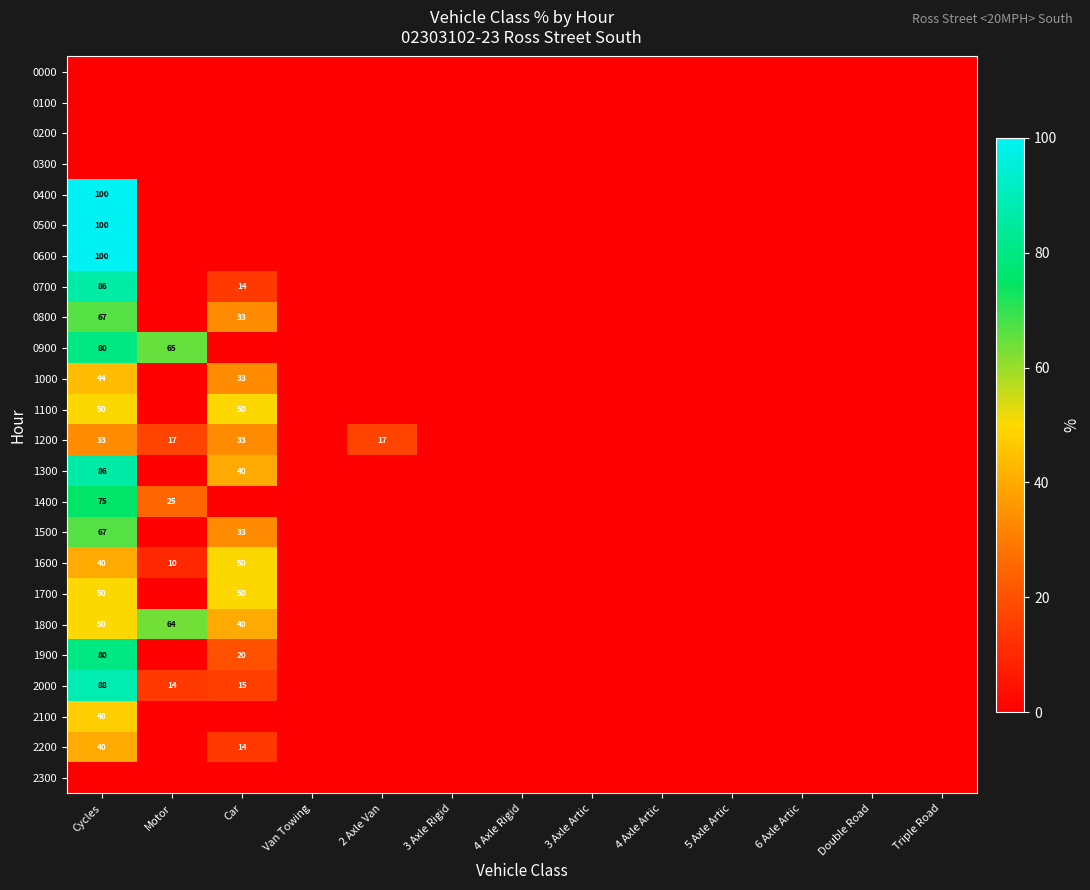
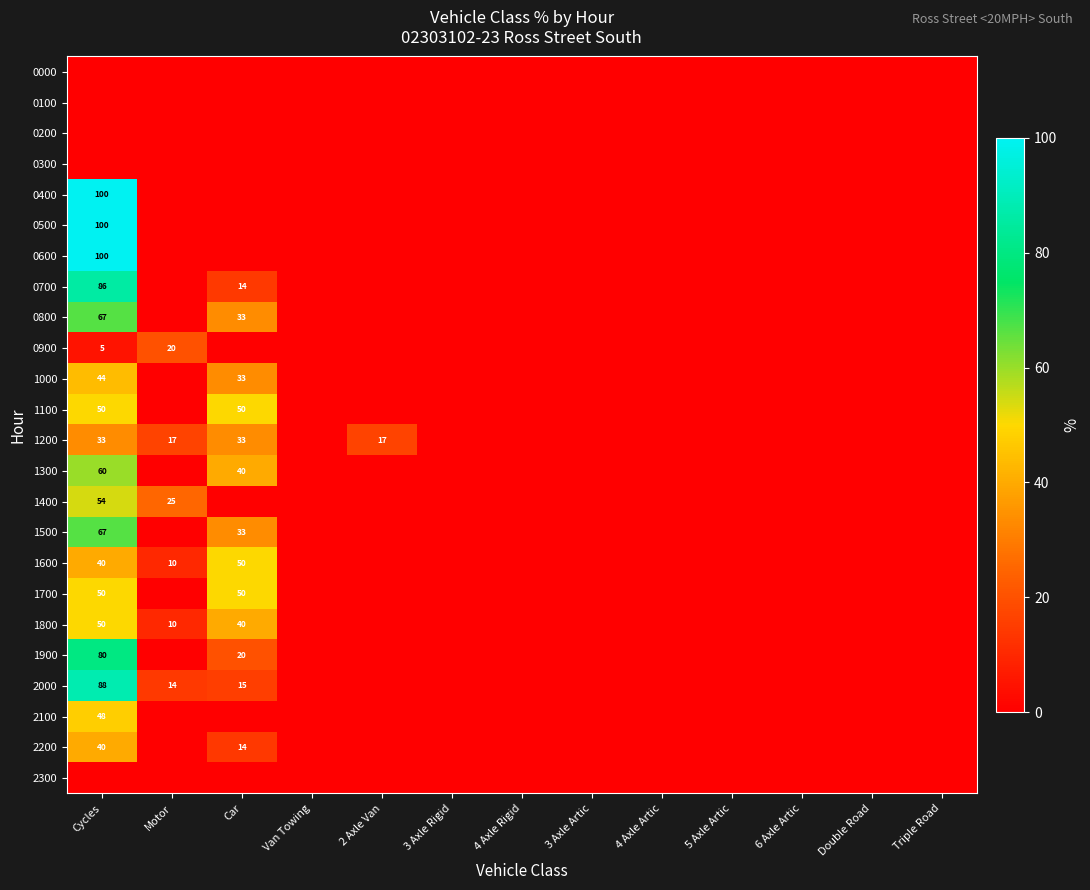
  {
    "0400": {
      "Cycles": 100
    },
    "0500": {
      "Cycles": 100
    },
    "0600": {
      "Cycles": 100
    },
    "0700": {
      "Cycles": 86,
      "Car": 14
    },
    "0800": {
      "Cycles": 67,
      "Car": 33
    },
    "0900": {
-     "Cycles": 80,
-     "Motor": 65
+     "Cycles": 5,
+     "Motor": 20
    },
    "1000": {
      "Cycles": 44,
      "Car": 33
    },
    "1100": {
      "Cycles": 50,
      "Car": 50
    },
    "1200": {
      "Cycles": 33,
      "Motor": 17,
      "Car": 33,
      "2 Axle Van": 17
    },
    "1300": {
-     "Cycles": 86,
+     "Cycles": 60,
      "Car": 40
    },
    "1400": {
-     "Cycles": 75,
+     "Cycles": 54,
      "Motor": 25
    },
    "1500": {
      "Cycles": 67,
      "Car": 33
    },
    "1600": {
      "Cycles": 40,
      "Motor": 10,
      "Car": 50
    },
    "1700": {
      "Cycles": 50,
      "Car": 50
    },
    "1800": {
      "Cycles": 50,
-     "Motor": 64,
+     "Motor": 10,
      "Car": 40
    },
    "1900": {
      "Cycles": 80,
      "Car": 20
    },
    "2000": {
      "Cycles": 88,
      "Motor": 14,
      "Car": 15
    },
    "2100": {
      "Cycles": 48
    },
    "2200": {
      "Cycles": 40,
      "Car": 14
    }
  }
